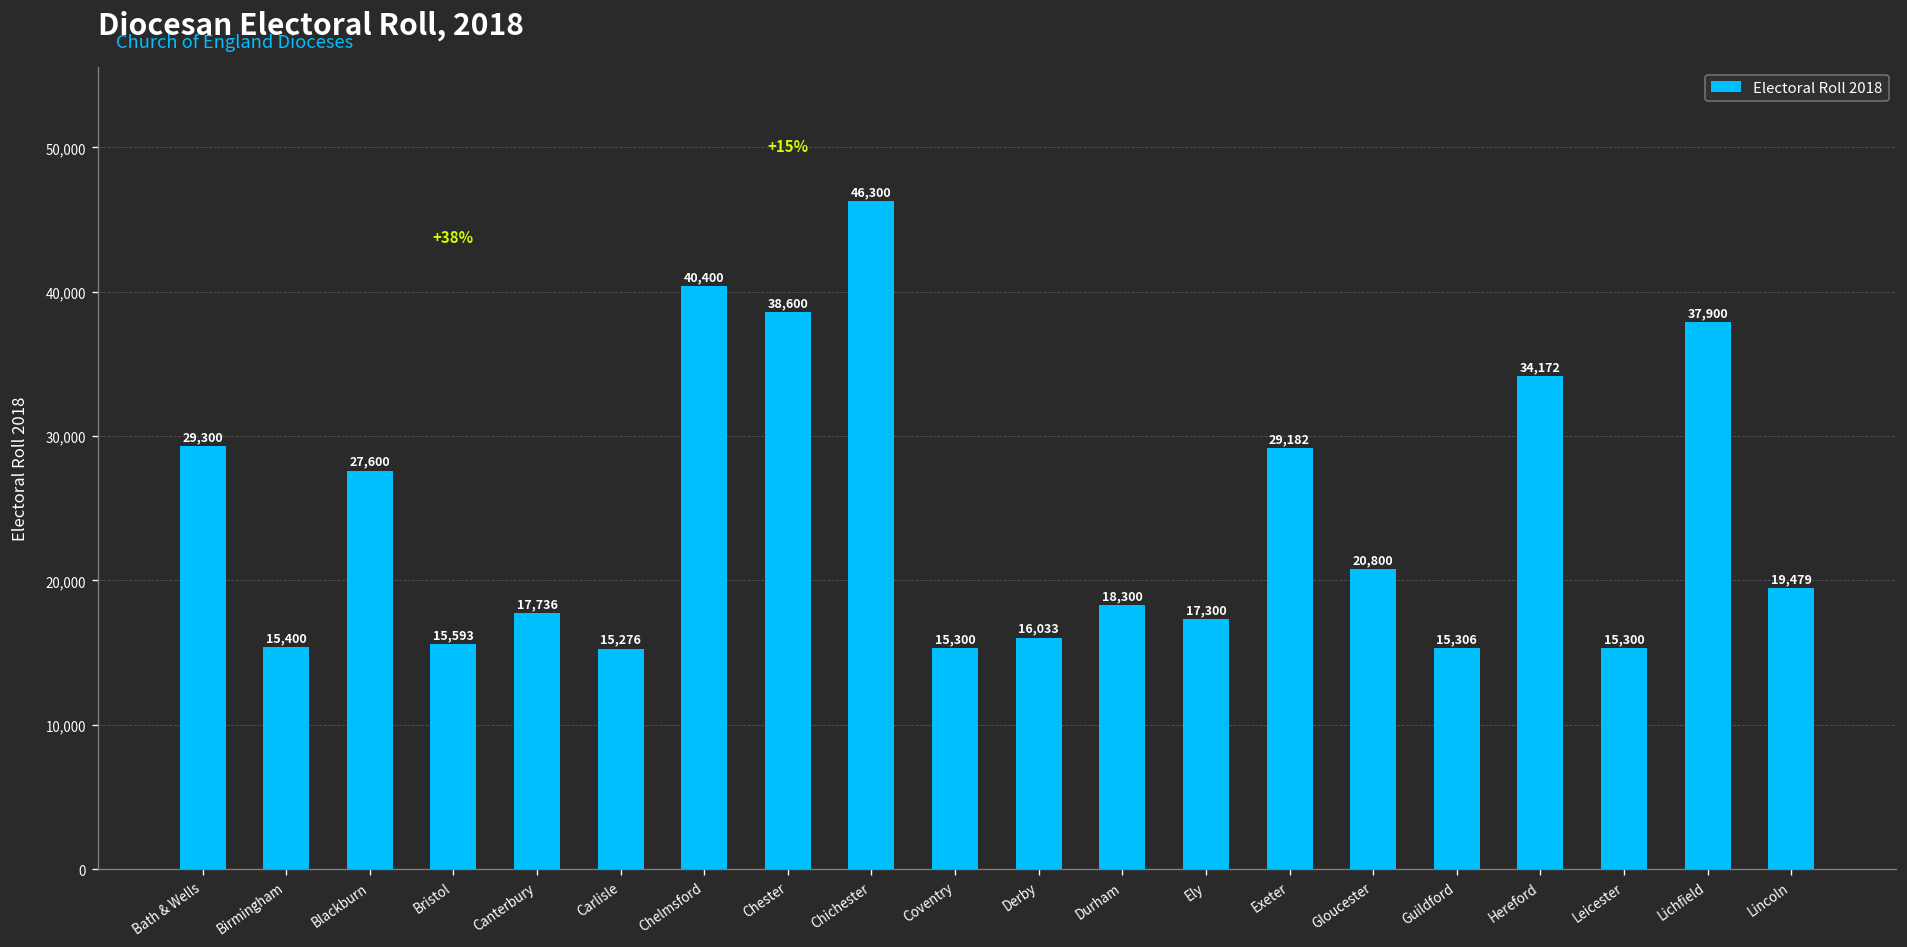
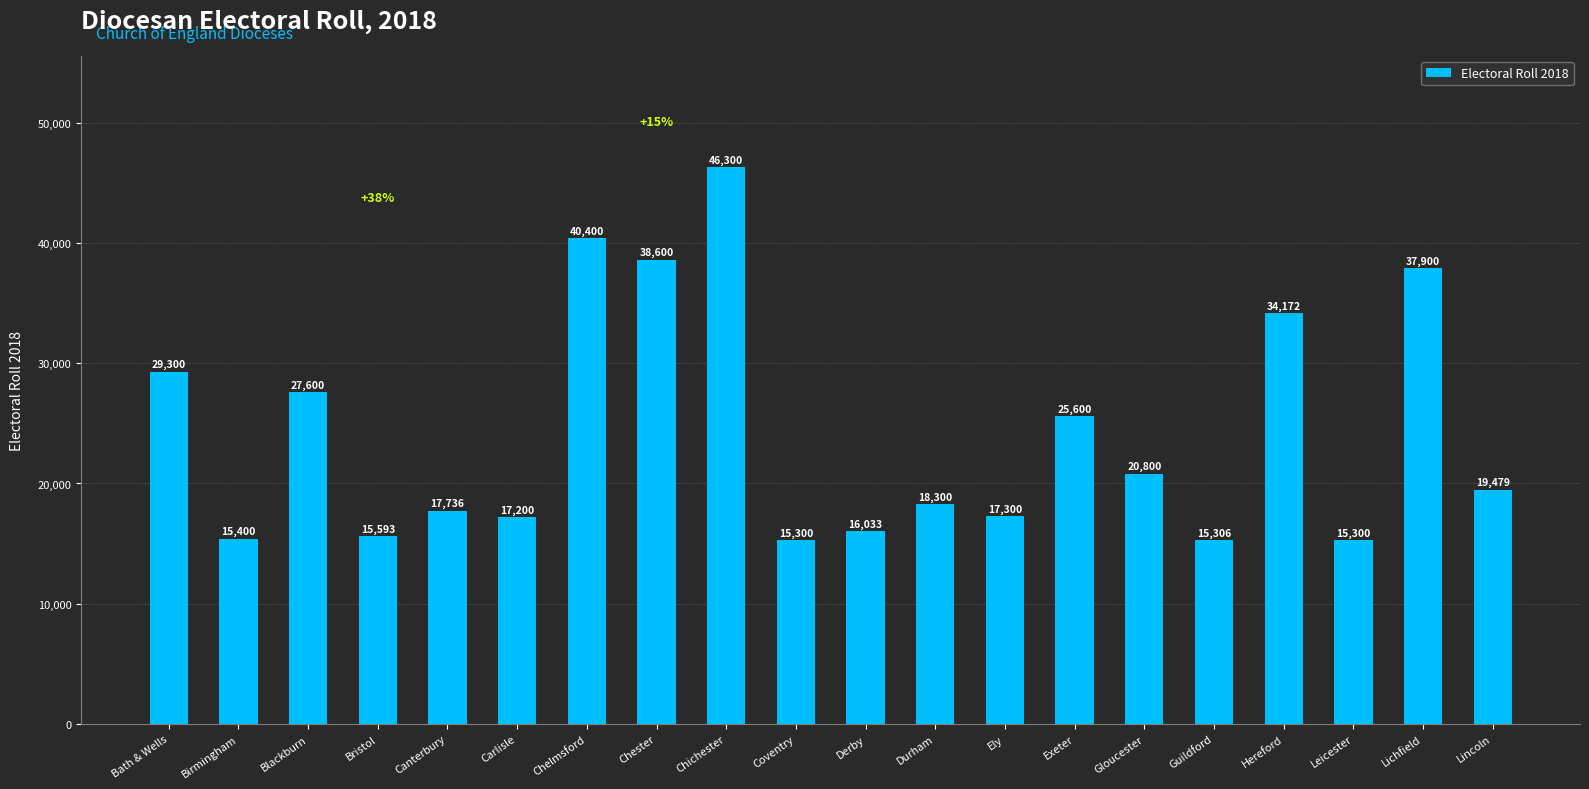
  {
    "Bath & Wells": "29,300",
    "Birmingham": "15,400",
    "Blackburn": "27,600",
    "Bristol": "15,593",
    "Canterbury": "17,736",
-   "Carlisle": "15,276",
+   "Carlisle": "17,200",
    "Chelmsford": "40,400",
    "Chester": "38,600",
    "Chichester": "46,300",
    "Coventry": "15,300",
    "Derby": "16,033",
    "Durham": "18,300",
    "Ely": "17,300",
-   "Exeter": "29,182",
+   "Exeter": "25,600",
    "Gloucester": "20,800",
    "Guildford": "15,306",
    "Hereford": "34,172",
    "Leicester": "15,300",
    "Lichfield": "37,900",
    "Lincoln": "19,479"
  }
